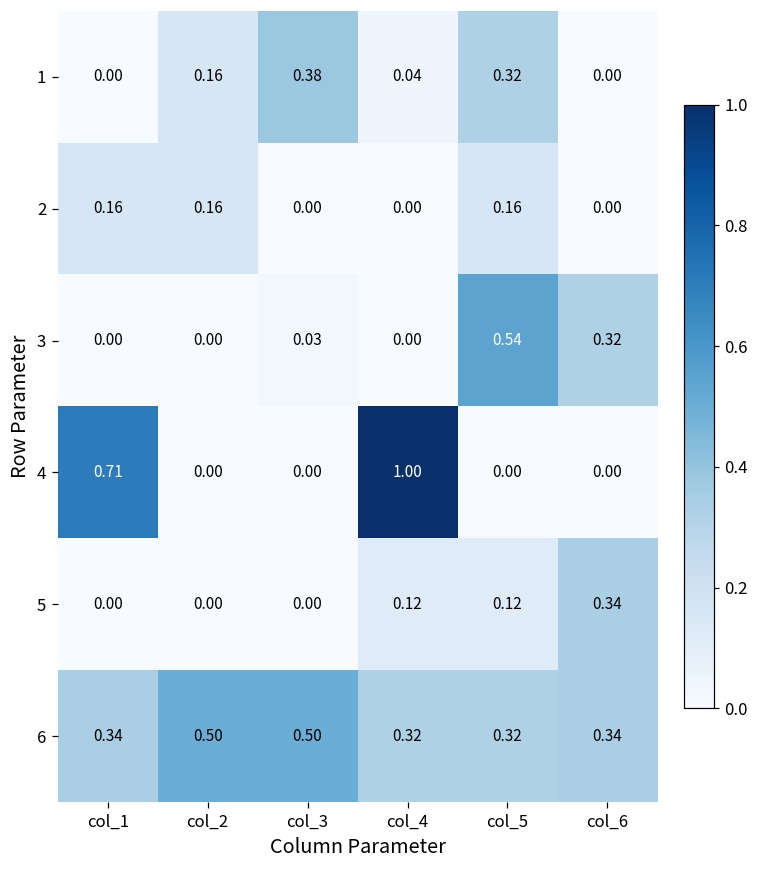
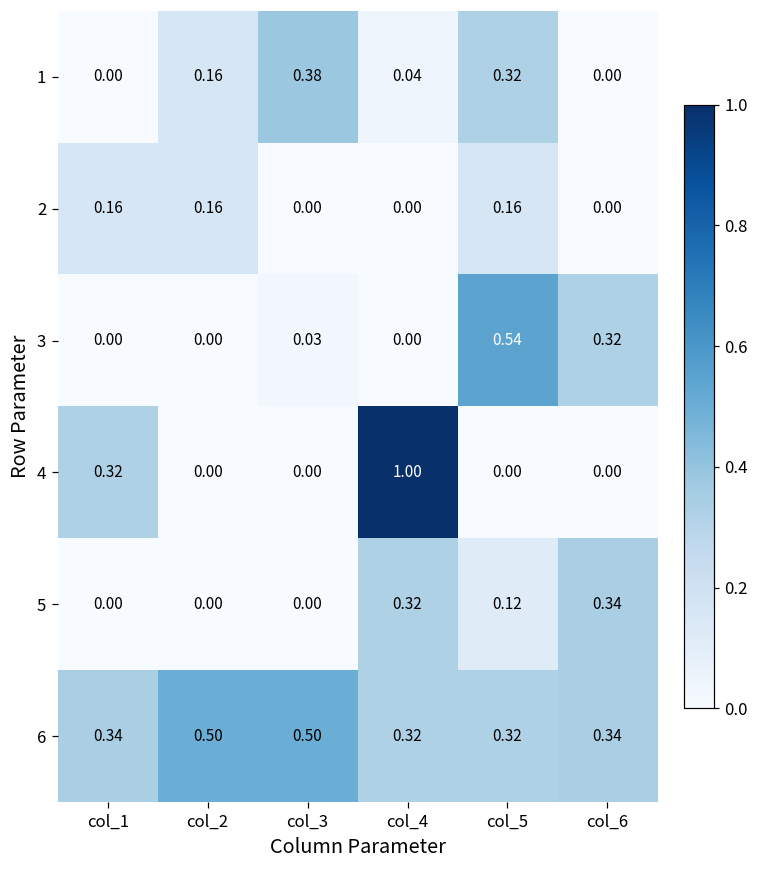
  {
    "1": {
      "col_1": 0.00,
      "col_2": 0.16,
      "col_3": 0.38,
      "col_4": 0.04,
      "col_5": 0.32,
      "col_6": 0.00
    },
    "2": {
      "col_1": 0.16,
      "col_2": 0.16,
      "col_3": 0.00,
      "col_4": 0.00,
      "col_5": 0.16,
      "col_6": 0.00
    },
    "3": {
      "col_1": 0.00,
      "col_2": 0.00,
      "col_3": 0.03,
      "col_4": 0.00,
      "col_5": 0.54,
      "col_6": 0.32
    },
    "4": {
-     "col_1": 0.71,
+     "col_1": 0.32,
      "col_2": 0.00,
      "col_3": 0.00,
      "col_4": 1.00,
      "col_5": 0.00,
      "col_6": 0.00
    },
    "5": {
      "col_1": 0.00,
      "col_2": 0.00,
      "col_3": 0.00,
-     "col_4": 0.12,
+     "col_4": 0.32,
      "col_5": 0.12,
      "col_6": 0.34
    },
    "6": {
      "col_1": 0.34,
      "col_2": 0.50,
      "col_3": 0.50,
      "col_4": 0.32,
      "col_5": 0.32,
      "col_6": 0.34
    }
  }
